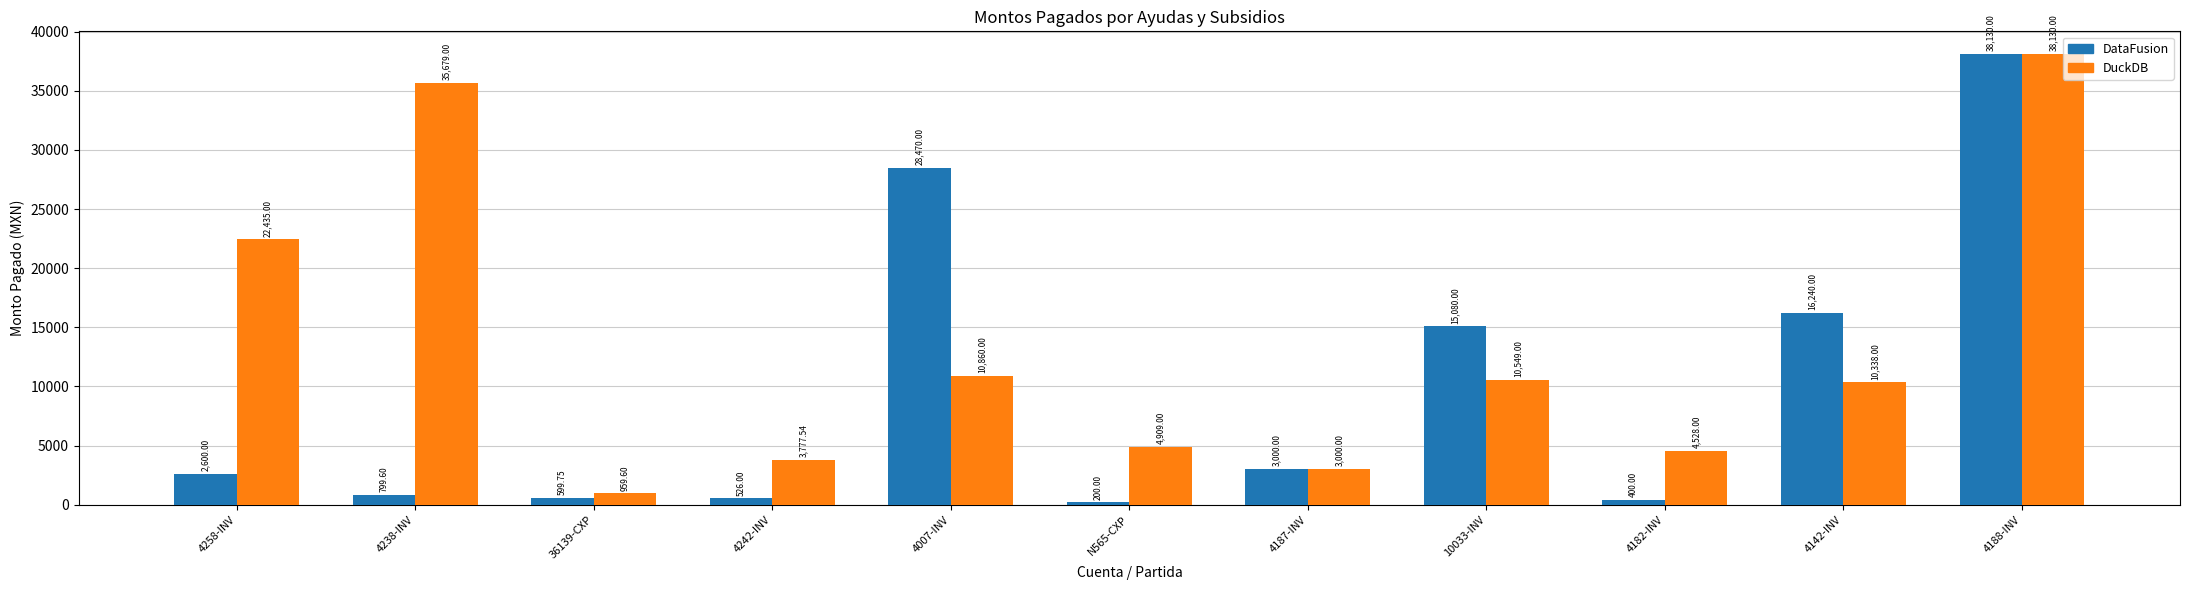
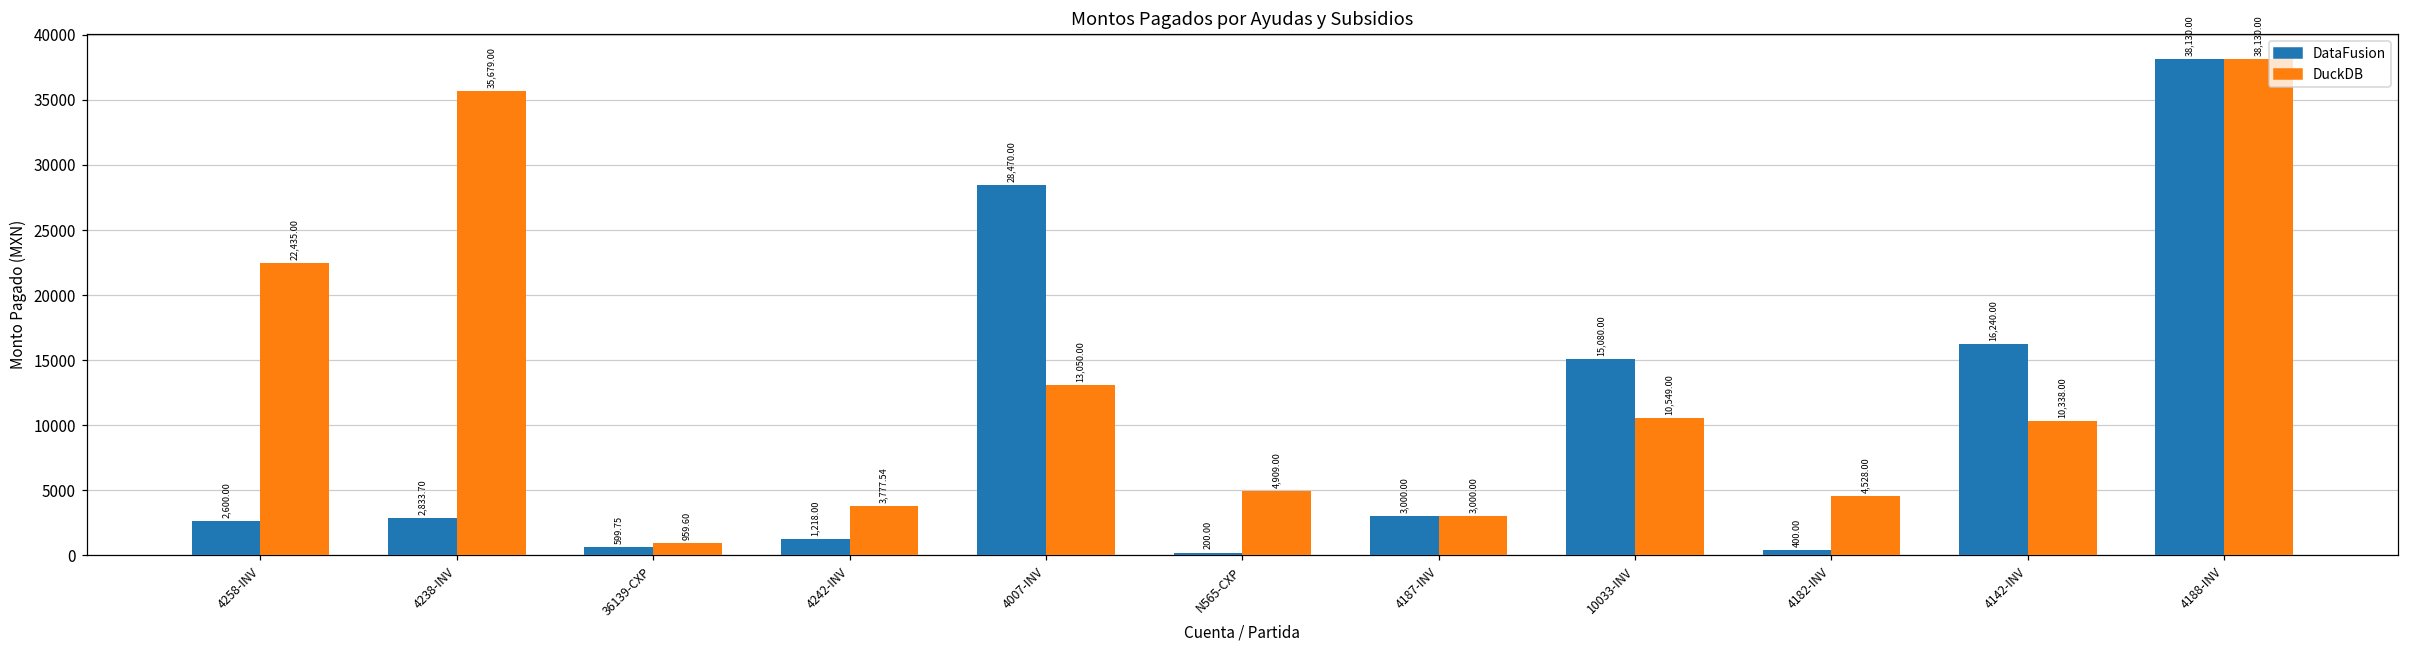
  {
    "DataFusion": {
      "4258-INV": "2,600.00",
-     "4238-INV": "799.60",
+     "4238-INV": "2,833.70",
      "36139-CXP": "599.75",
-     "4242-INV": "526.00",
+     "4242-INV": "1,218.00",
      "4007-INV": "28,470.00",
      "N565-CXP": "200.00",
      "4187-INV": "3,000.00",
      "10033-INV": "15,080.00",
      "4182-INV": "400.00",
      "4142-INV": "16,240.00",
      "4188-INV": "38,130.00"
    },
    "DuckDB": {
      "4258-INV": "22,435.00",
      "4238-INV": "35,679.00",
      "36139-CXP": "959.60",
      "4242-INV": "3,777.54",
-     "4007-INV": "10,860.00",
+     "4007-INV": "13,050.00",
      "N565-CXP": "4,909.00",
      "4187-INV": "3,000.00",
      "10033-INV": "10,549.00",
      "4182-INV": "4,528.00",
      "4142-INV": "10,338.00",
      "4188-INV": "38,130.00"
    }
  }
